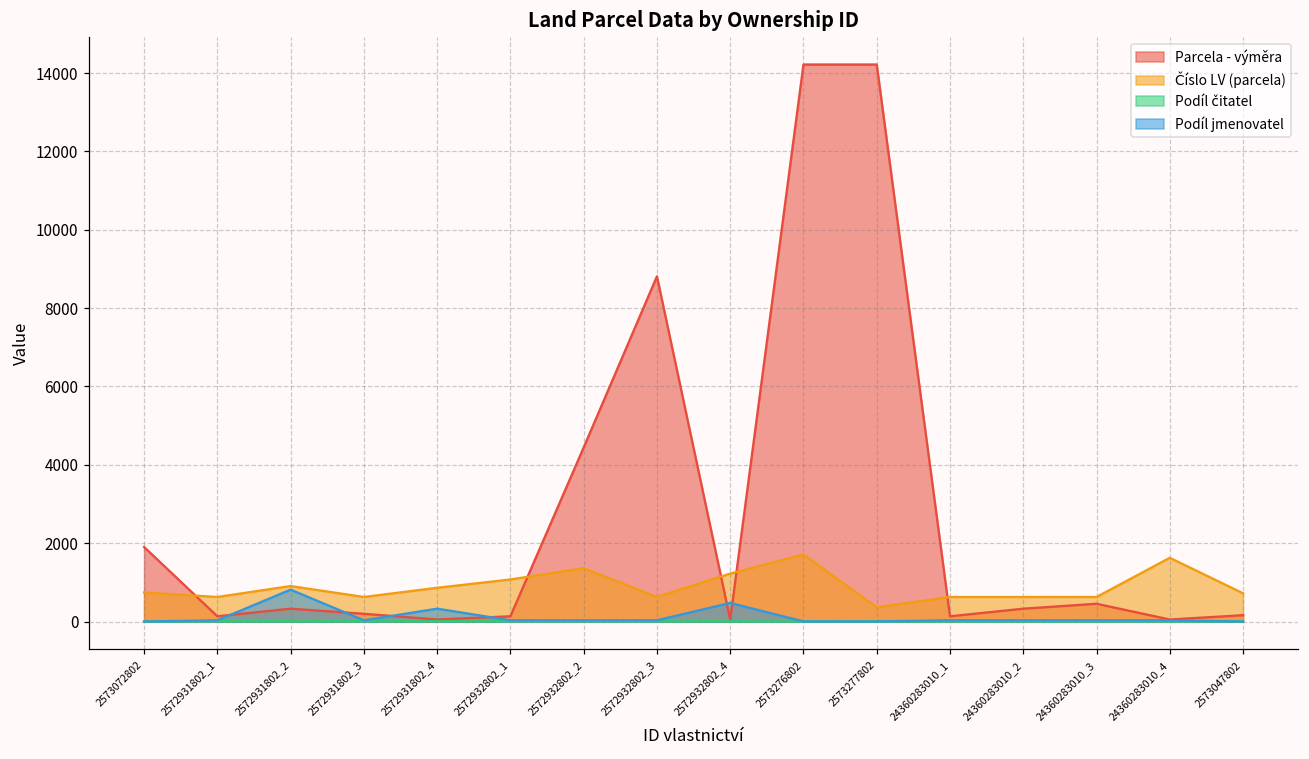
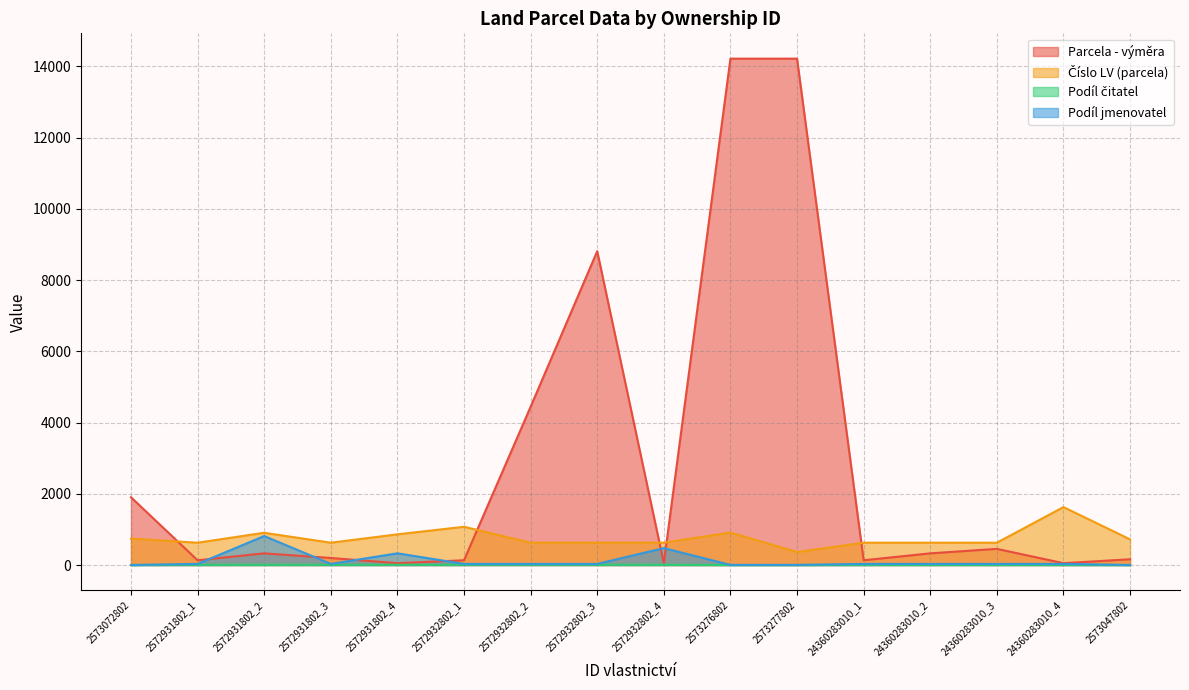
  {
    "Parcela - výměra": {
      "2573072802": 1900,
      "2572931802_1": 100,
      "2572931802_2": 300,
      "2572931802_3": 200,
      "2572932802_1": 100,
      "2572932802_2": 4400,
      "2572932802_3": 8800,
      "2573276802": 14200,
      "2573277802": 14200,
      "24360283010_1": 100,
      "24360283010_2": 300,
      "24360283010_3": 500,
      "2573047802": 200
    },
    "Číslo LV (parcela)": {
      "2573072802": 700,
      "2572931802_1": 600,
      "2572931802_2": 900,
      "2572931802_3": 600,
      "2572931802_4": 900,
      "2572932802_1": 1100,
-     "2572932802_2": 1400,
+     "2572932802_2": 600,
      "2572932802_3": 600,
-     "2572932802_4": 1200,
-     "2573276802": 1700,
+     "2572932802_4": 600,
+     "2573276802": 900,
      "2573277802": 400,
      "24360283010_1": 600,
      "24360283010_2": 600,
      "24360283010_3": 600,
      "24360283010_4": 1600,
      "2573047802": 700
    },
    "Podíl čitatel": {
      "2572931802_2": 0
    },
    "Podíl jmenovatel": {
      "2572931802_2": 800,
      "2572931802_4": 300,
      "2572932802_4": 500
    }
  }
